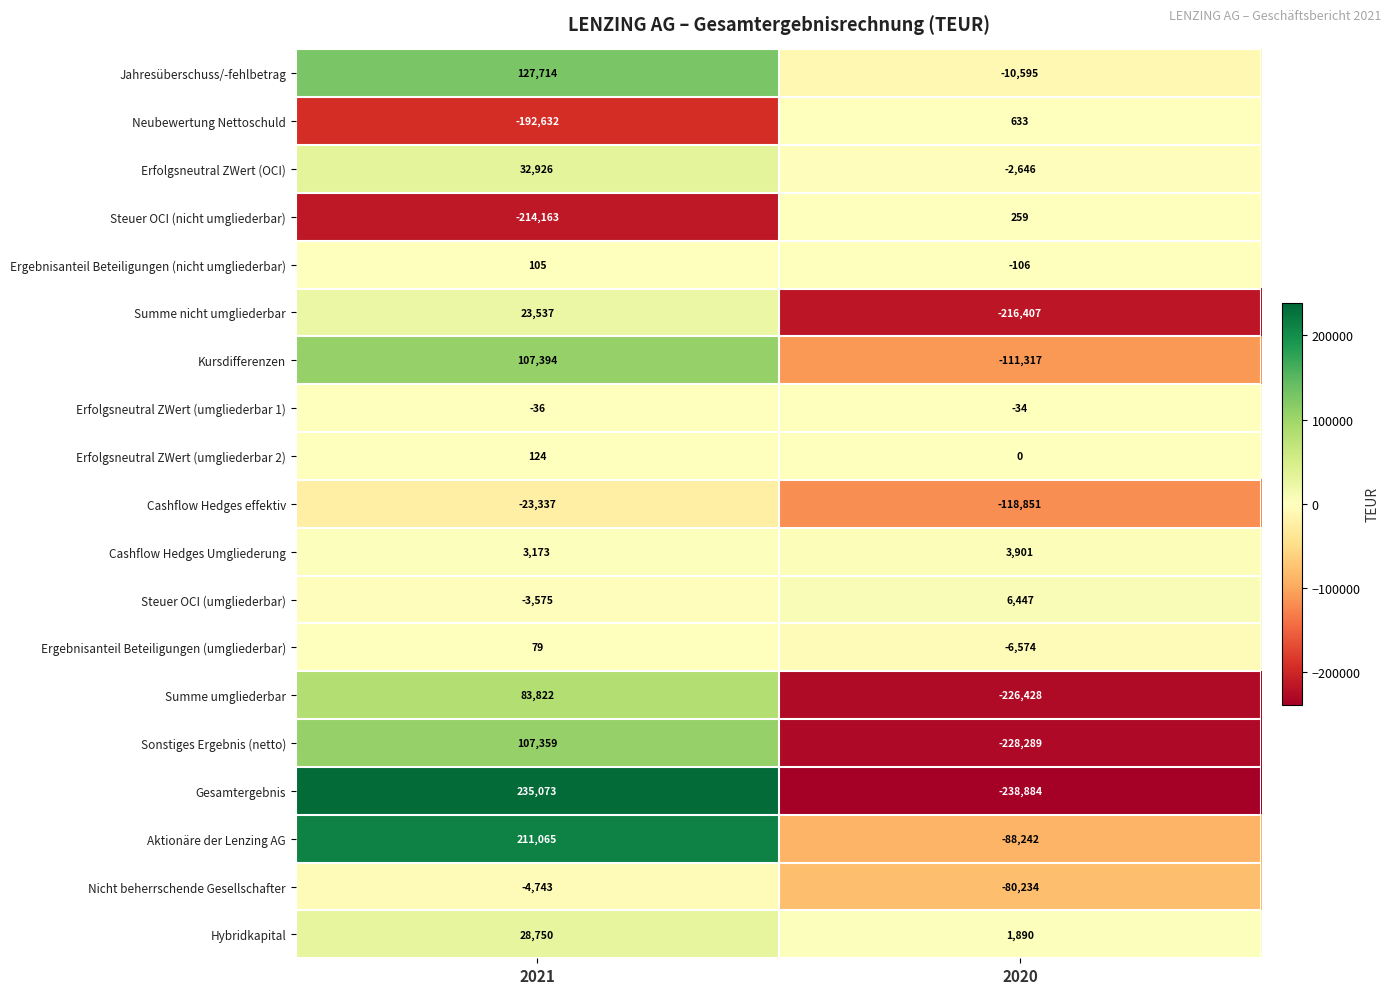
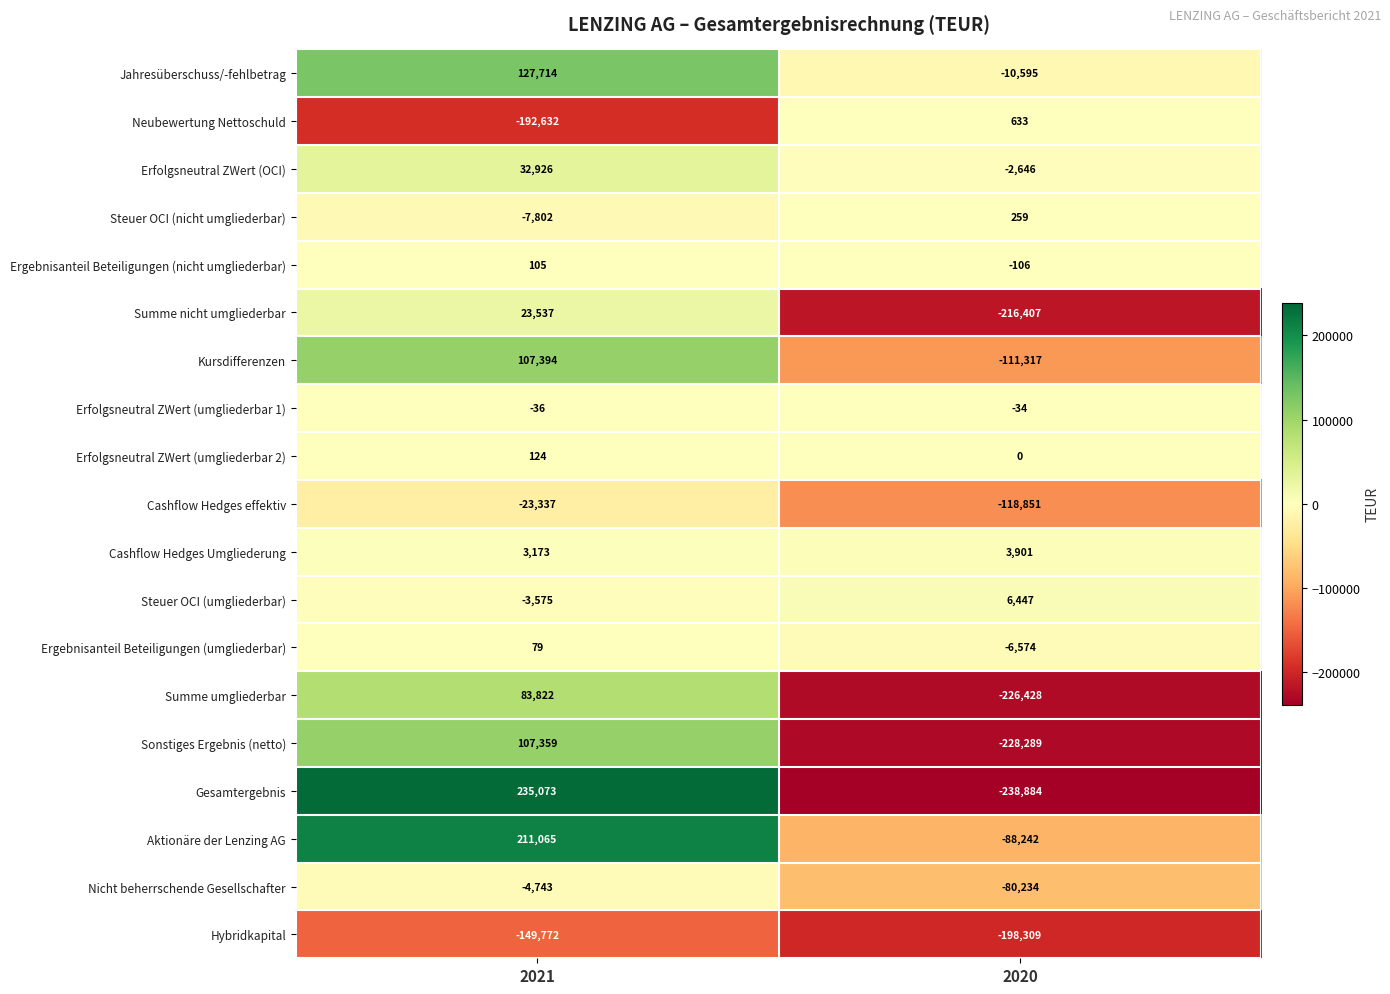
  {
    "Jahresüberschuss/-fehlbetrag": {
      "2021": "127,714",
      "2020": "-10,595"
    },
    "Neubewertung Nettoschuld": {
      "2021": "-192,632",
      "2020": "633"
    },
    "Erfolgsneutral ZWert (OCI)": {
      "2021": "32,926",
      "2020": "-2,646"
    },
    "Steuer OCI (nicht umgliederbar)": {
-     "2021": "-214,163",
+     "2021": "-7,802",
      "2020": "259"
    },
    "Ergebnisanteil Beteiligungen (nicht umgliederbar)": {
      "2021": "105",
      "2020": "-106"
    },
    "Summe nicht umgliederbar": {
      "2021": "23,537",
      "2020": "-216,407"
    },
    "Kursdifferenzen": {
      "2021": "107,394",
      "2020": "-111,317"
    },
    "Erfolgsneutral ZWert (umgliederbar 1)": {
      "2021": "-36",
      "2020": "-34"
    },
    "Erfolgsneutral ZWert (umgliederbar 2)": {
      "2021": "124",
      "2020": "0"
    },
    "Cashflow Hedges effektiv": {
      "2021": "-23,337",
      "2020": "-118,851"
    },
    "Cashflow Hedges Umgliederung": {
      "2021": "3,173",
      "2020": "3,901"
    },
    "Steuer OCI (umgliederbar)": {
      "2021": "-3,575",
      "2020": "6,447"
    },
    "Ergebnisanteil Beteiligungen (umgliederbar)": {
      "2021": "79",
      "2020": "-6,574"
    },
    "Summe umgliederbar": {
      "2021": "83,822",
      "2020": "-226,428"
    },
    "Sonstiges Ergebnis (netto)": {
      "2021": "107,359",
      "2020": "-228,289"
    },
    "Gesamtergebnis": {
      "2021": "235,073",
      "2020": "-238,884"
    },
    "Aktionäre der Lenzing AG": {
      "2021": "211,065",
      "2020": "-88,242"
    },
    "Nicht beherrschende Gesellschafter": {
      "2021": "-4,743",
      "2020": "-80,234"
    },
    "Hybridkapital": {
-     "2021": "28,750",
-     "2020": "1,890"
+     "2021": "-149,772",
+     "2020": "-198,309"
    }
  }
